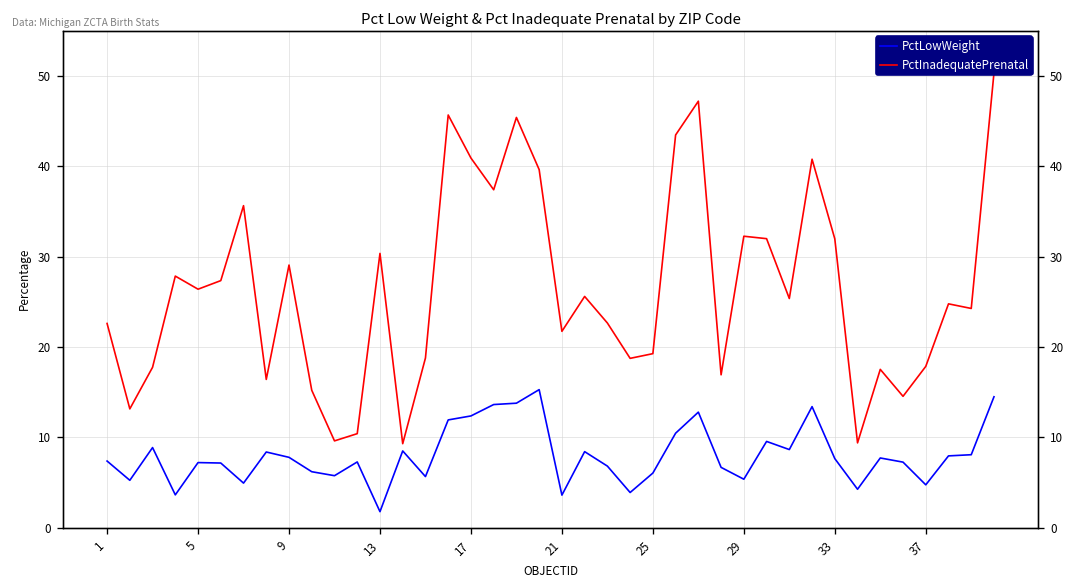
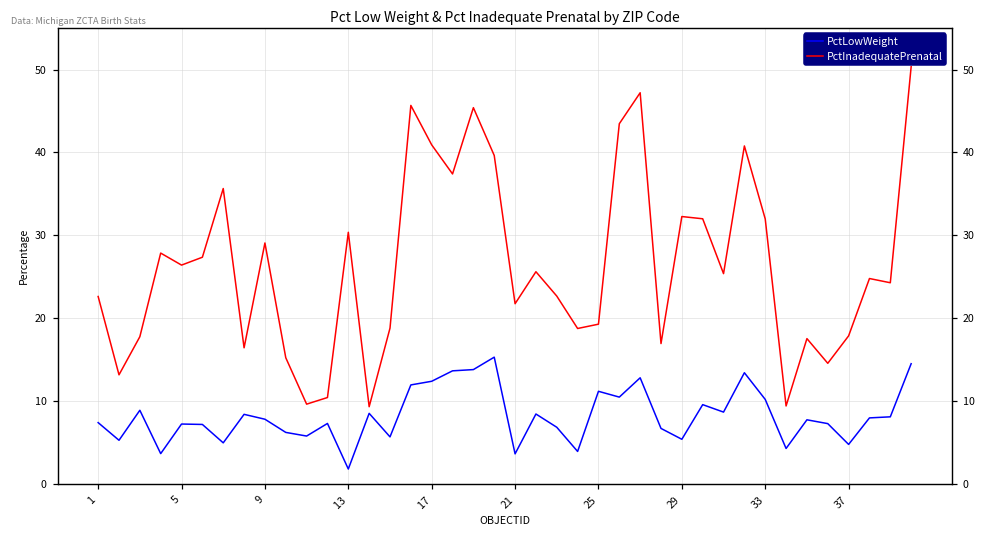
  {
    "PctLowWeight": {
      "1": 7,
      "5": 7,
      "9": 8,
      "13": 2,
      "17": 12,
      "21": 4,
-     "25": 6,
+     "25": 11,
      "29": 5,
-     "33": 8,
+     "33": 10,
      "37": 5
    },
    "PctInadequatePrenatal": {
      "1": 23,
      "5": 26,
      "9": 29,
      "13": 30,
      "17": 41,
      "21": 22,
      "25": 19,
      "29": 32,
      "33": 32,
      "37": 18
    }
  }
